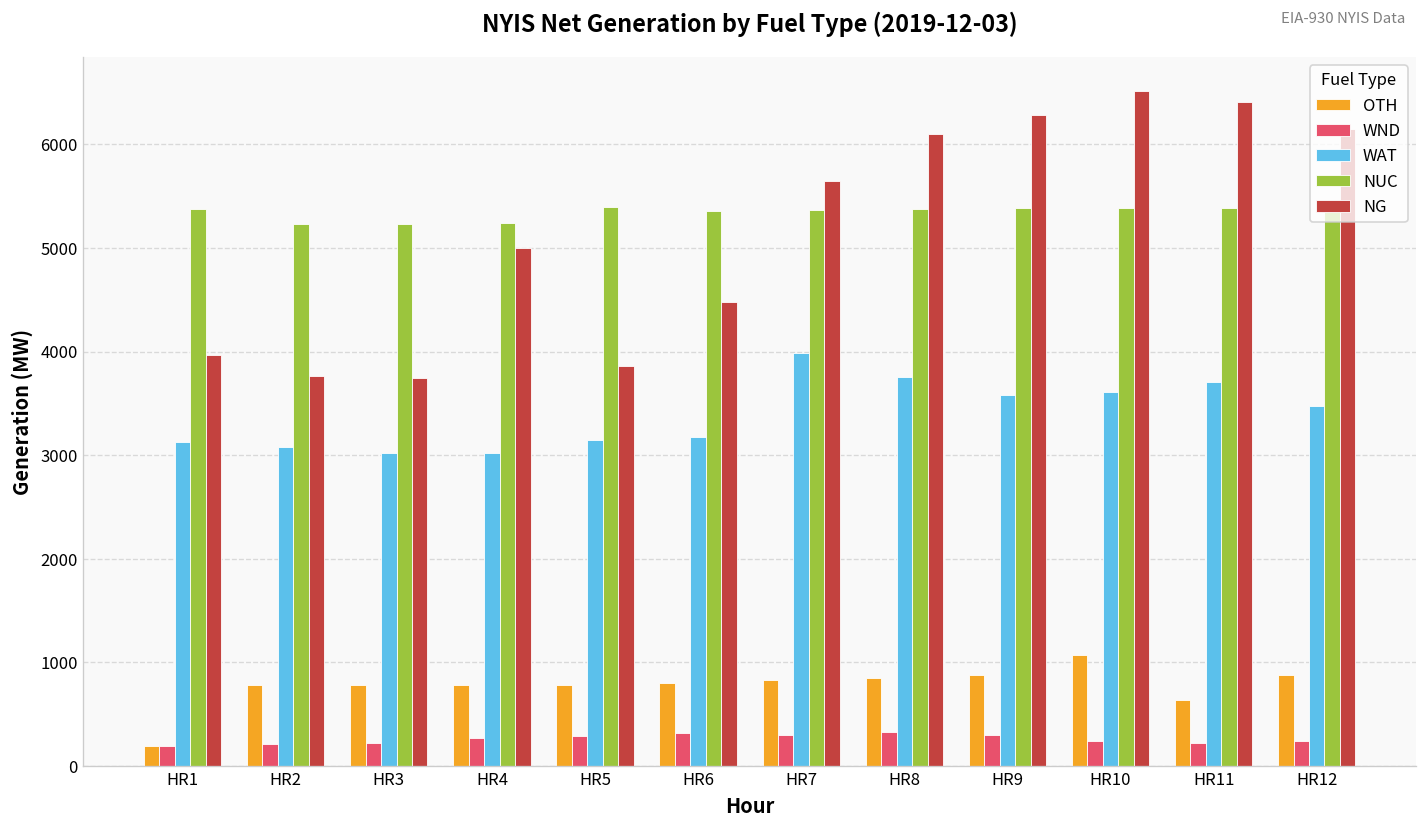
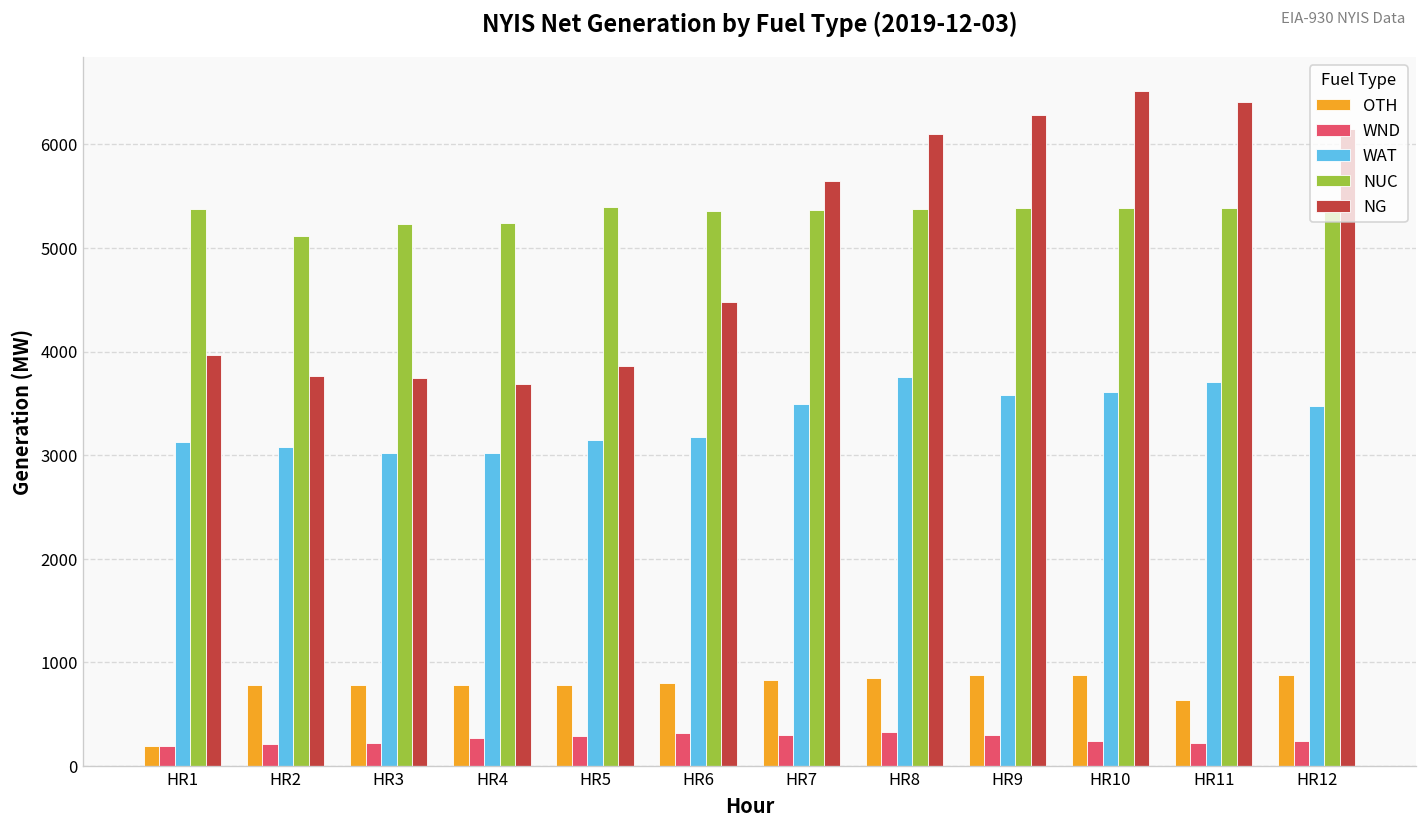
  {
    "OTH": {
      "HR1": 200,
      "HR2": 800,
      "HR3": 800,
      "HR4": 800,
      "HR5": 800,
      "HR6": 800,
      "HR7": 800,
      "HR8": 900,
      "HR9": 900,
-     "HR10": 1100,
+     "HR10": 900,
      "HR11": 600,
      "HR12": 900
    },
    "WND": {
      "HR1": 200,
      "HR2": 200,
      "HR3": 200,
      "HR4": 300,
      "HR5": 300,
      "HR6": 300,
      "HR7": 300,
      "HR8": 300,
      "HR9": 300,
      "HR10": 200,
      "HR11": 200,
      "HR12": 200
    },
    "WAT": {
      "HR1": 3100,
      "HR2": 3100,
      "HR3": 3000,
      "HR4": 3000,
      "HR5": 3100,
      "HR6": 3200,
-     "HR7": 4000,
+     "HR7": 3500,
      "HR8": 3800,
      "HR9": 3600,
      "HR10": 3600,
      "HR11": 3700,
      "HR12": 3500
    },
    "NUC": {
      "HR1": 5400,
-     "HR2": 5200,
+     "HR2": 5100,
      "HR3": 5200,
      "HR4": 5200,
      "HR5": 5400,
      "HR6": 5400,
      "HR7": 5400,
      "HR8": 5400,
      "HR9": 5400,
      "HR10": 5400,
      "HR11": 5400
    },
    "NG": {
      "HR1": 4000,
      "HR2": 3800,
      "HR3": 3700,
-     "HR4": 5000,
+     "HR4": 3700,
      "HR5": 3900,
      "HR6": 4500,
      "HR7": 5600,
      "HR8": 6100,
      "HR9": 6300,
      "HR10": 6500,
      "HR11": 6400
    }
  }
